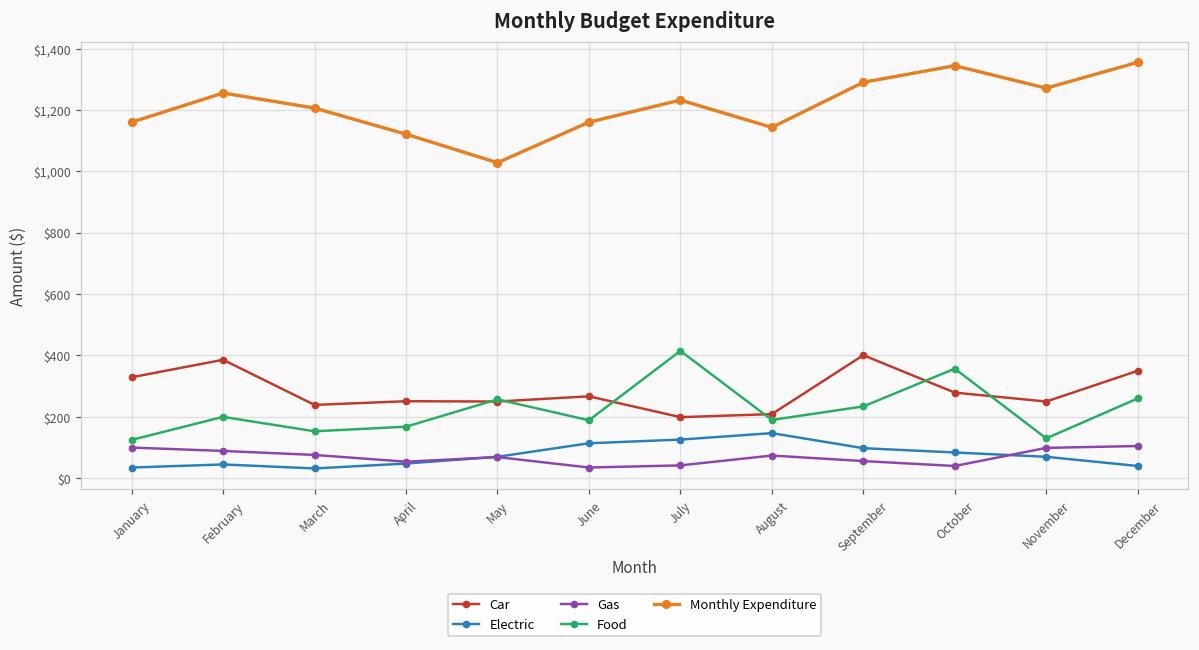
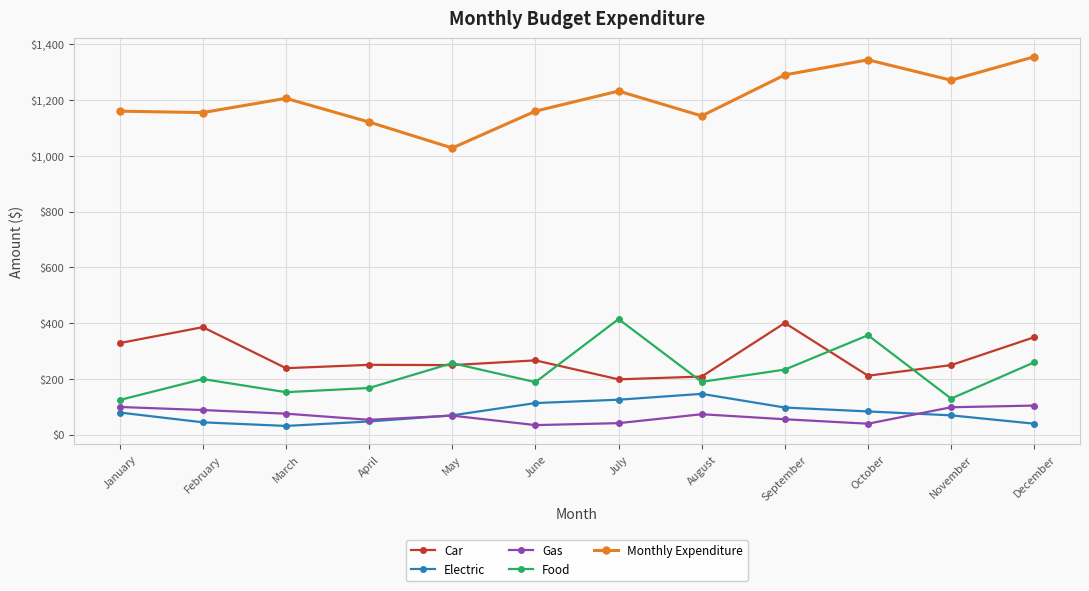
  {
    "Car": {
      "January": "$330",
      "February": "$390",
      "March": "$240",
      "April": "$250",
      "June": "$270",
      "July": "$200",
      "August": "$210",
      "September": "$400",
-     "October": "$280",
+     "October": "$210",
      "November": "$250",
      "December": "$350"
    },
    "Electric": {
-     "January": "$40",
+     "January": "$80",
      "February": "$50",
      "March": "$30",
      "June": "$110",
      "July": "$130",
      "August": "$150",
      "September": "$100",
      "October": "$80",
      "November": "$70",
      "December": "$40"
    },
    "Gas": {
      "January": "$100",
      "February": "$90",
      "March": "$80",
      "June": "$40",
      "July": "$40",
      "August": "$70",
      "September": "$60",
      "October": "$40",
      "November": "$100",
      "December": "$110"
    },
    "Food": {
      "January": "$130",
      "February": "$200",
      "March": "$150",
      "April": "$170",
      "June": "$190",
      "July": "$420",
      "August": "$190",
      "September": "$230",
      "October": "$360",
      "November": "$130",
      "December": "$260"
    },
    "Monthly Expenditure": {
      "January": "$1,160",
-     "February": "$1,260",
+     "February": "$1,160",
      "March": "$1,210",
      "April": "$1,120",
      "May": "$1,030",
      "June": "$1,160",
      "July": "$1,230",
      "August": "$1,140",
      "September": "$1,290",
      "October": "$1,340",
      "November": "$1,270",
      "December": "$1,360"
    }
  }
